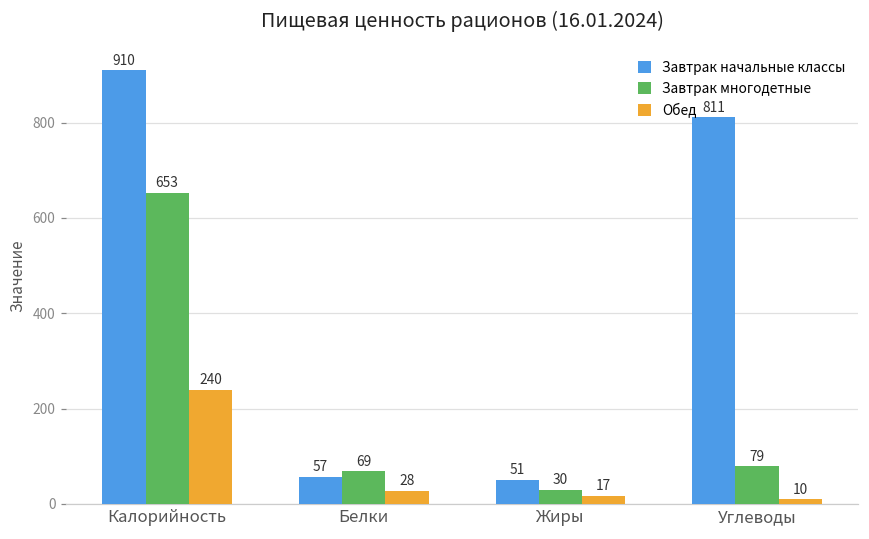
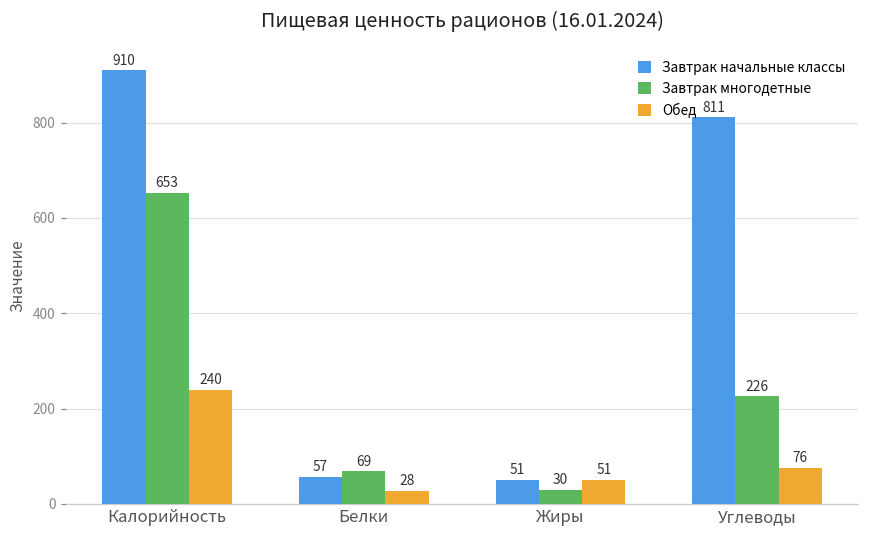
  {
    "Завтрак начальные классы": {
      "Калорийность": 910,
      "Белки": 57,
      "Жиры": 51,
      "Углеводы": 811
    },
    "Завтрак многодетные": {
      "Калорийность": 653,
      "Белки": 69,
      "Жиры": 30,
-     "Углеводы": 79
+     "Углеводы": 226
    },
    "Обед": {
      "Калорийность": 240,
      "Белки": 28,
-     "Жиры": 17,
-     "Углеводы": 10
+     "Жиры": 51,
+     "Углеводы": 76
    }
  }
